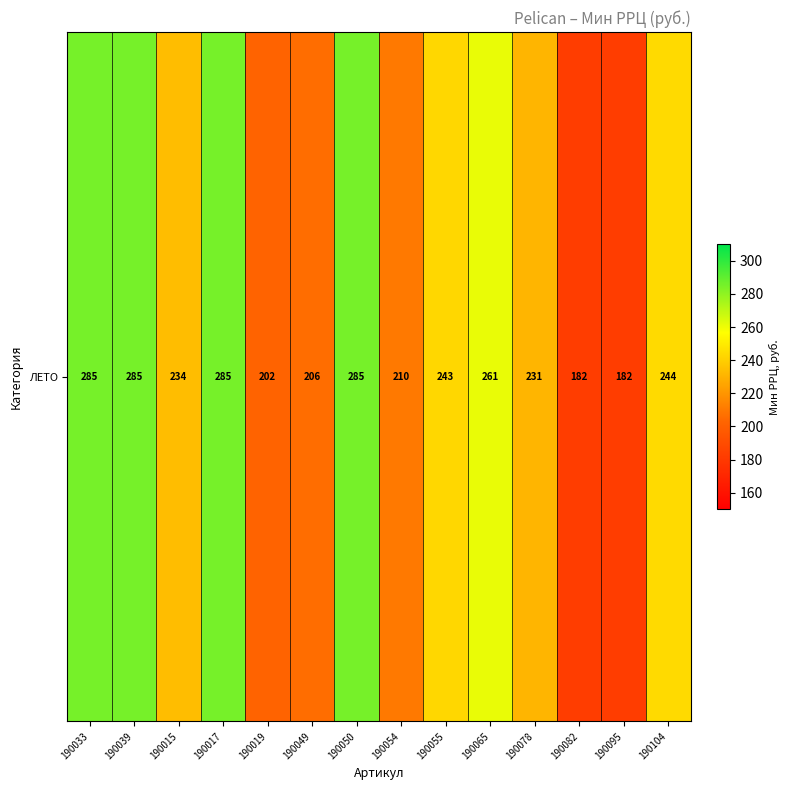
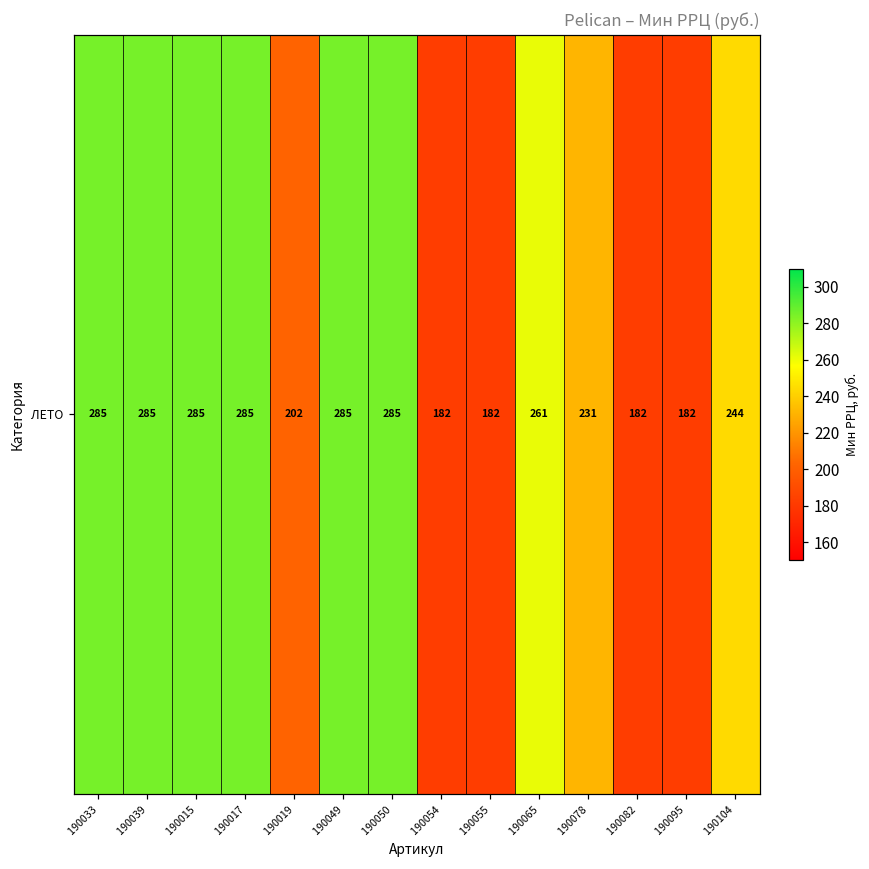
  {
    "ЛЕТО": {
      "190033": 285,
      "190039": 285,
-     "190015": 234,
+     "190015": 285,
      "190017": 285,
      "190019": 202,
-     "190049": 206,
+     "190049": 285,
      "190050": 285,
-     "190054": 210,
-     "190055": 243,
+     "190054": 182,
+     "190055": 182,
      "190065": 261,
      "190078": 231,
      "190082": 182,
      "190095": 182,
      "190104": 244
    }
  }
